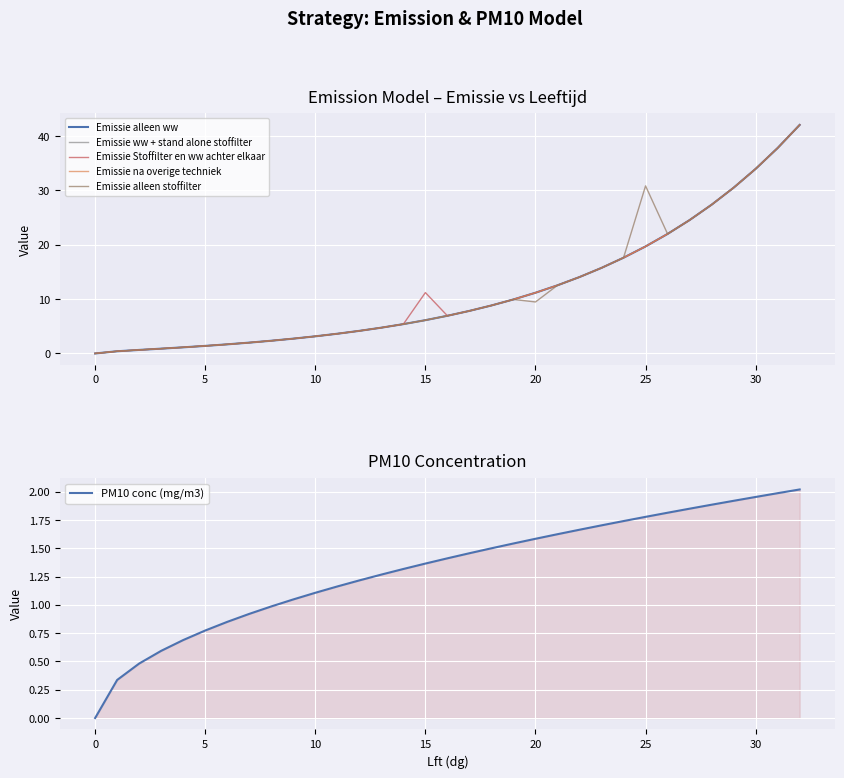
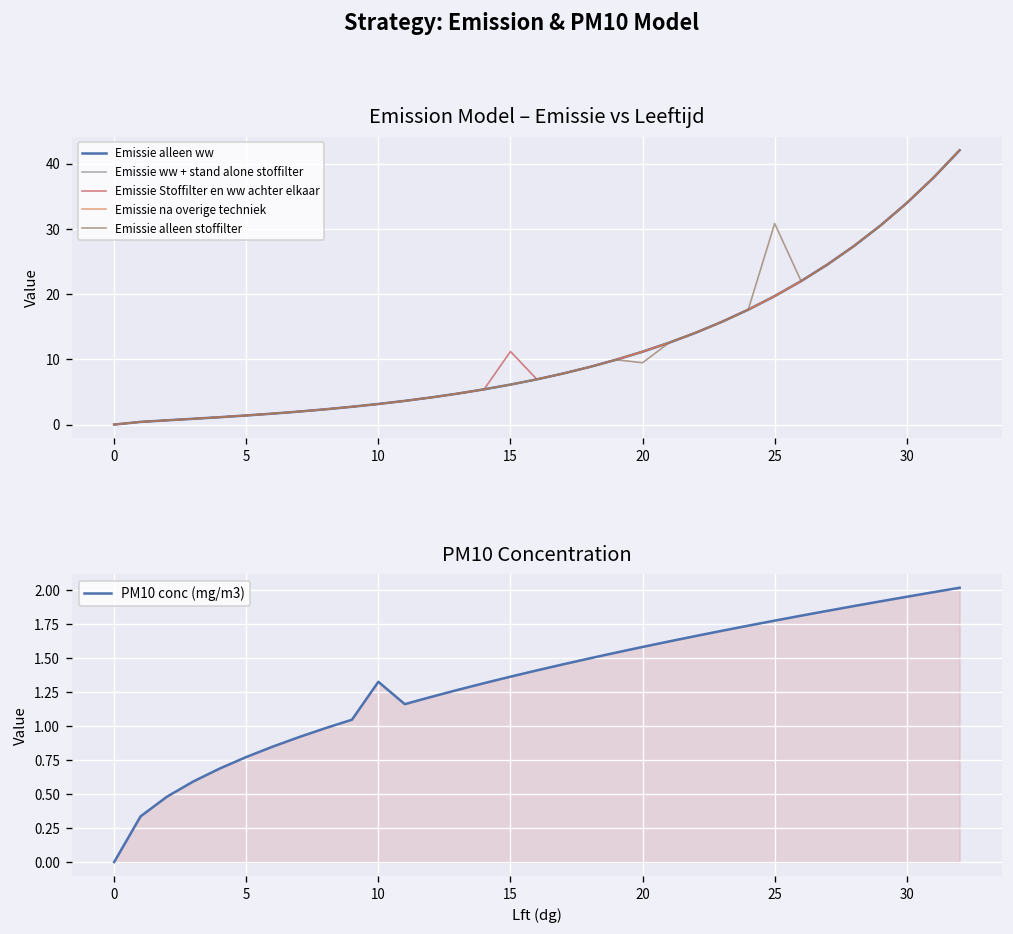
  {
    "Emission Model – Emissie vs Leeftijd": {
      "Emissie alleen stoffilter": {
        "20": 9,
        "25": 31
      }
    },
    "PM10 Concentration": {
      "0": 0.00,
      "5": 0.77,
-     "10": 1.11,
+     "10": 1.33,
      "15": 1.36,
      "20": 1.58,
      "25": 1.78,
      "30": 1.95
    }
  }
